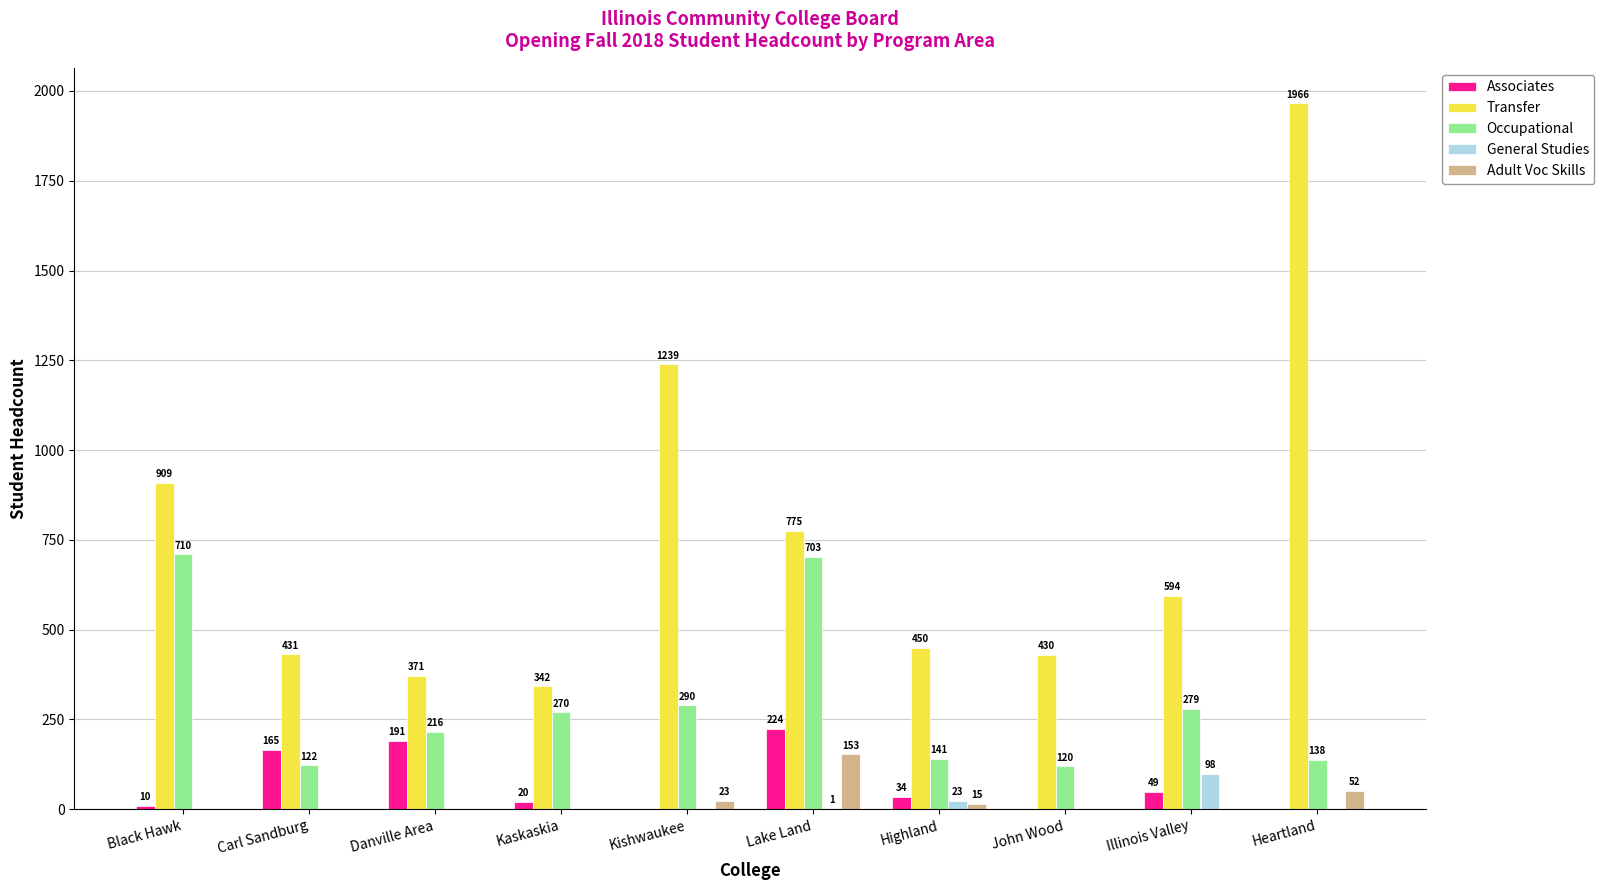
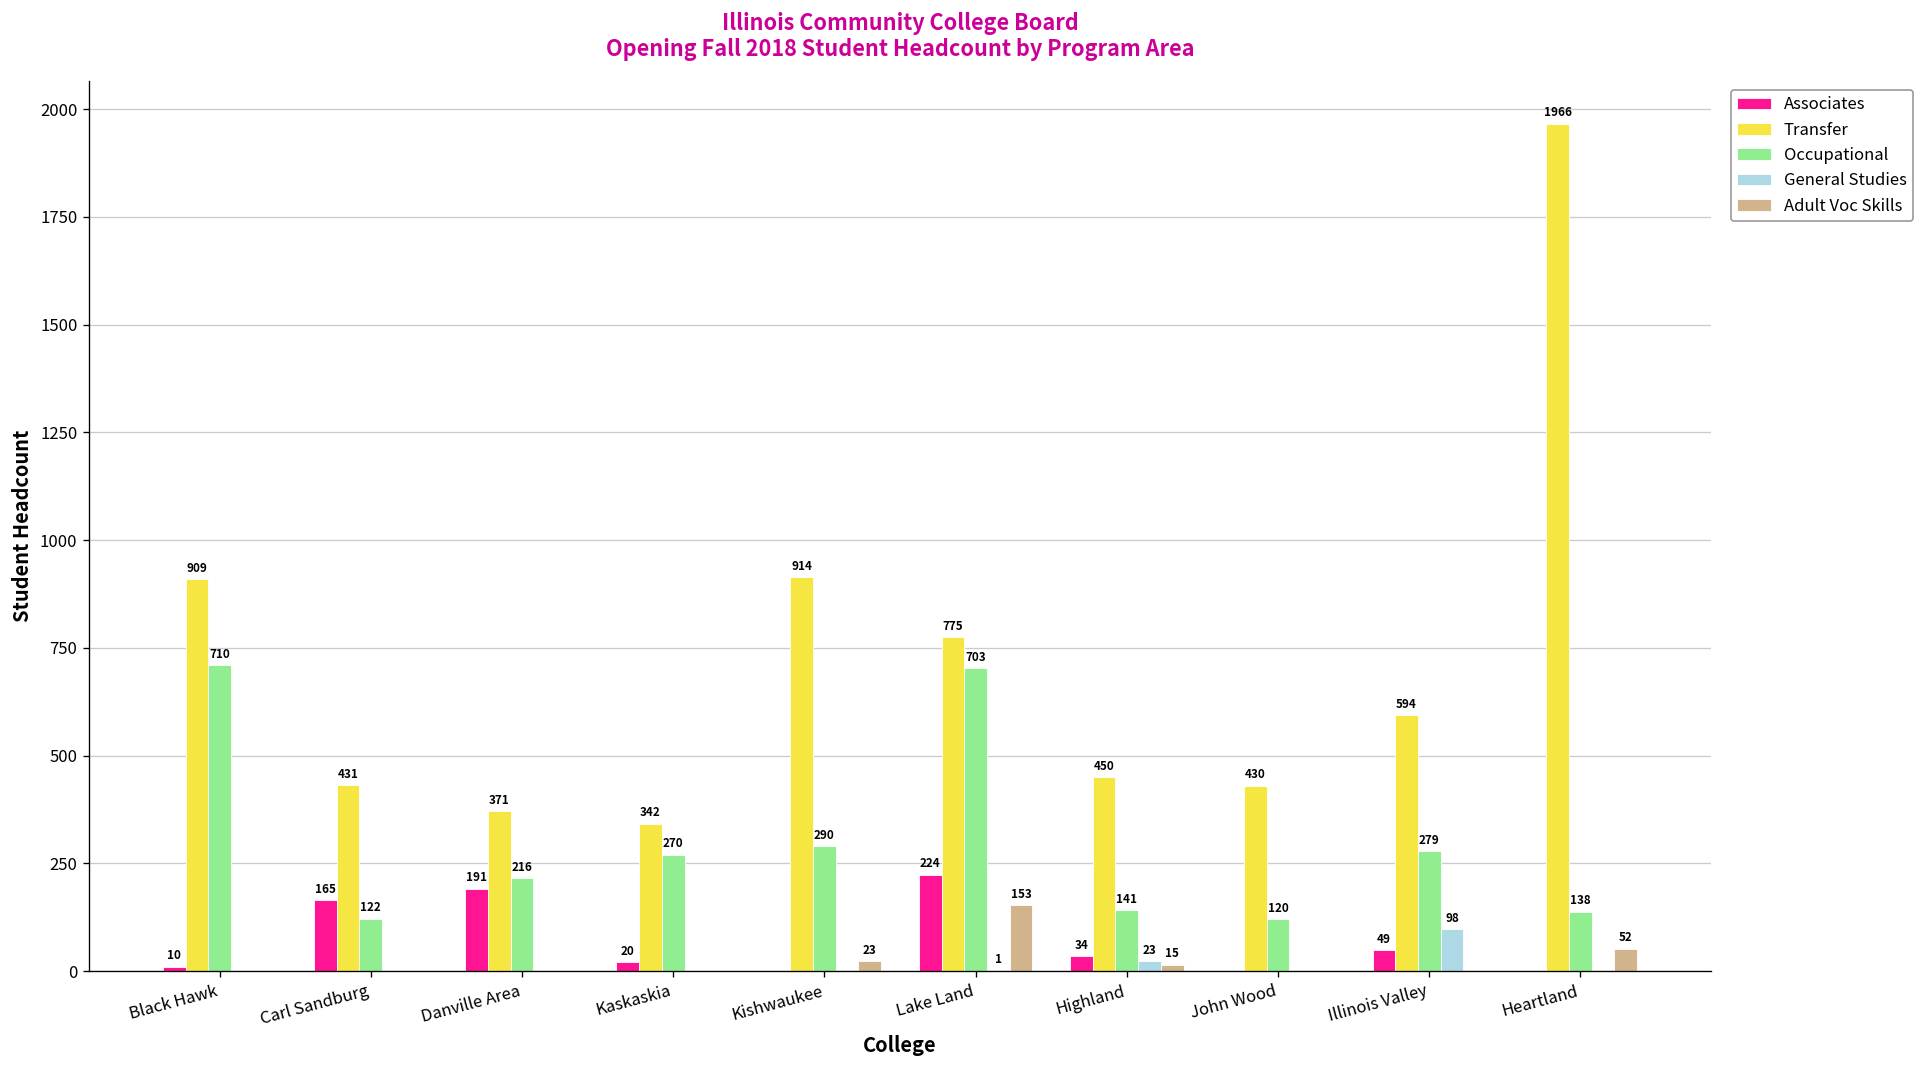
  {
    "Associates": {
      "Black Hawk": 10,
      "Carl Sandburg": 165,
      "Danville Area": 191,
      "Kaskaskia": 20,
      "Lake Land": 224,
      "Highland": 34,
      "Illinois Valley": 49
    },
    "Transfer": {
      "Black Hawk": 909,
      "Carl Sandburg": 431,
      "Danville Area": 371,
      "Kaskaskia": 342,
-     "Kishwaukee": 1239,
+     "Kishwaukee": 914,
      "Lake Land": 775,
      "Highland": 450,
      "John Wood": 430,
      "Illinois Valley": 594,
      "Heartland": 1966
    },
    "Occupational": {
      "Black Hawk": 710,
      "Carl Sandburg": 122,
      "Danville Area": 216,
      "Kaskaskia": 270,
      "Kishwaukee": 290,
      "Lake Land": 703,
      "Highland": 141,
      "John Wood": 120,
      "Illinois Valley": 279,
      "Heartland": 138
    },
    "General Studies": {
      "Lake Land": 1,
      "Highland": 23,
      "Illinois Valley": 98
    },
    "Adult Voc Skills": {
      "Kishwaukee": 23,
      "Lake Land": 153,
      "Highland": 15,
      "Heartland": 52
    }
  }
